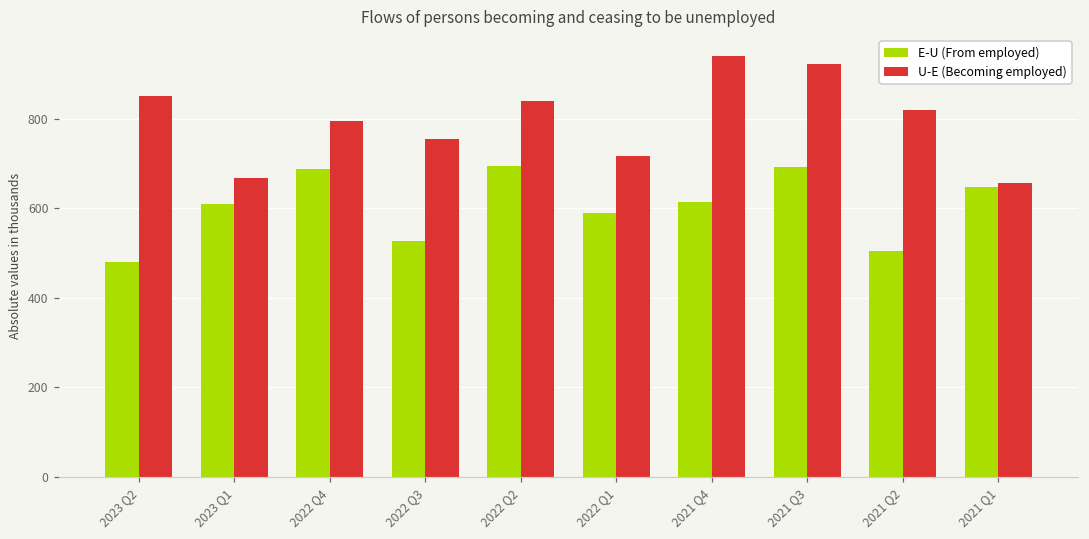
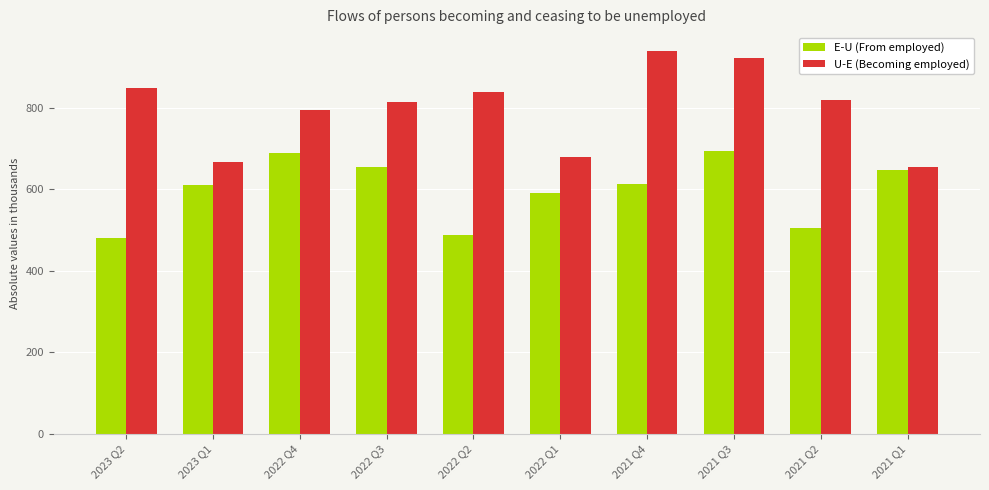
  {
    "E-U (From employed)": {
      "2023 Q2": 480,
      "2023 Q1": 610,
      "2022 Q4": 690,
-     "2022 Q3": 530,
-     "2022 Q2": 700,
+     "2022 Q3": 650,
+     "2022 Q2": 490,
      "2022 Q1": 590,
      "2021 Q4": 610,
      "2021 Q3": 690,
      "2021 Q2": 500,
      "2021 Q1": 650
    },
    "U-E (Becoming employed)": {
      "2023 Q2": 850,
      "2023 Q1": 670,
      "2022 Q4": 800,
-     "2022 Q3": 750,
+     "2022 Q3": 810,
      "2022 Q2": 840,
-     "2022 Q1": 720,
+     "2022 Q1": 680,
      "2021 Q4": 940,
      "2021 Q3": 920,
      "2021 Q2": 820,
      "2021 Q1": 660
    }
  }
